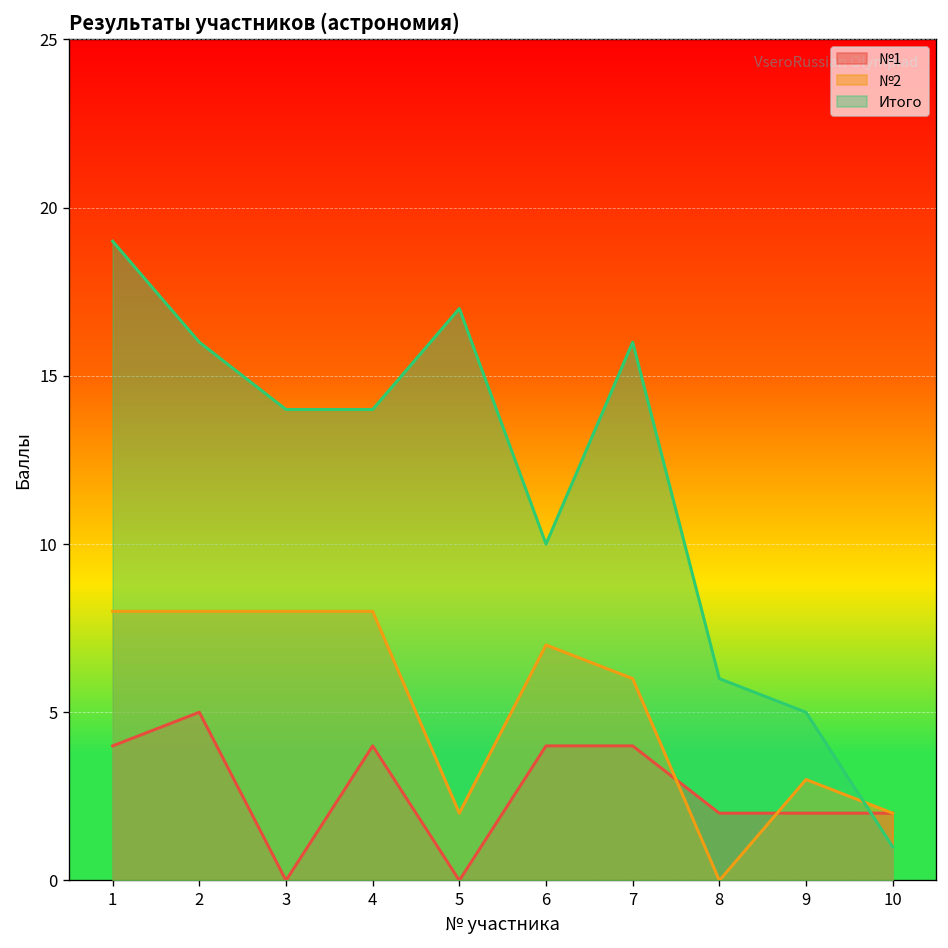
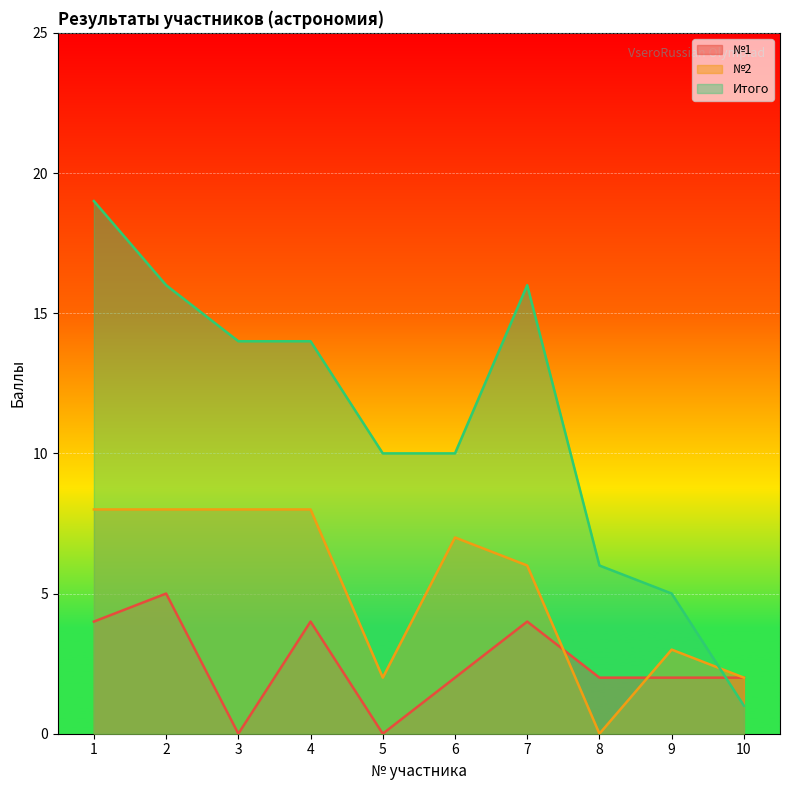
  {
    "№1": {
      "1": 4,
      "2": 5,
      "3": 0,
      "4": 4,
      "5": 0,
-     "6": 4,
+     "6": 2,
      "7": 4,
      "8": 2,
      "9": 2
    },
    "№2": {
      "1": 8,
      "2": 8,
      "3": 8,
      "4": 8,
      "5": 2,
      "6": 7,
      "7": 6,
      "8": 0,
      "9": 3
    },
    "Итого": {
      "1": 19,
      "2": 16,
      "3": 14,
      "4": 14,
-     "5": 17,
+     "5": 10,
      "6": 10,
      "7": 16,
      "8": 6,
      "9": 5,
      "10": 1
    }
  }
